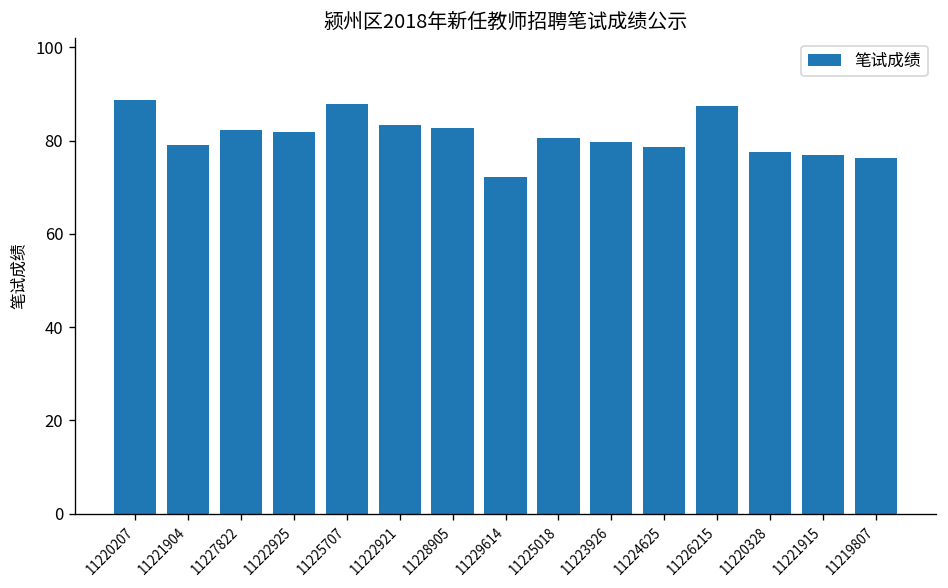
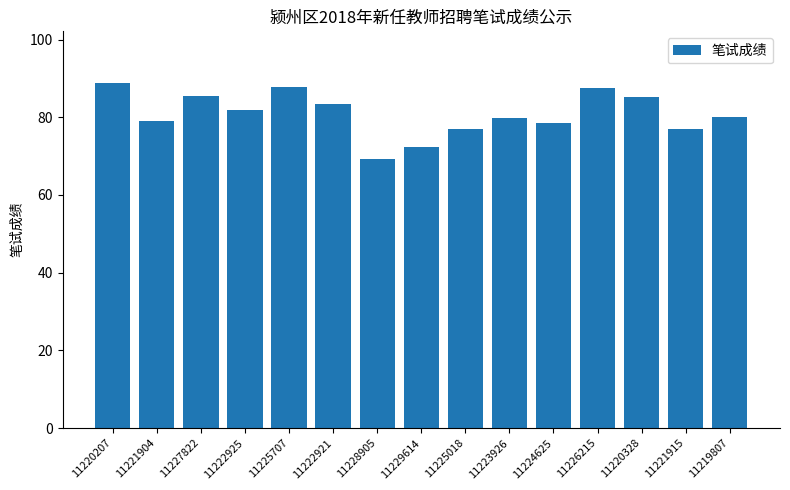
  {
    "11220207": 89,
    "11221904": 79,
-   "11227822": 82,
+   "11227822": 85,
    "11222925": 82,
    "11225707": 88,
    "11222921": 83,
-   "11228905": 83,
+   "11228905": 69,
    "11229614": 72,
-   "11225018": 81,
+   "11225018": 77,
    "11223926": 80,
    "11224625": 79,
    "11226215": 88,
-   "11220328": 78,
+   "11220328": 85,
    "11221915": 77,
-   "11219807": 76
+   "11219807": 80
  }
